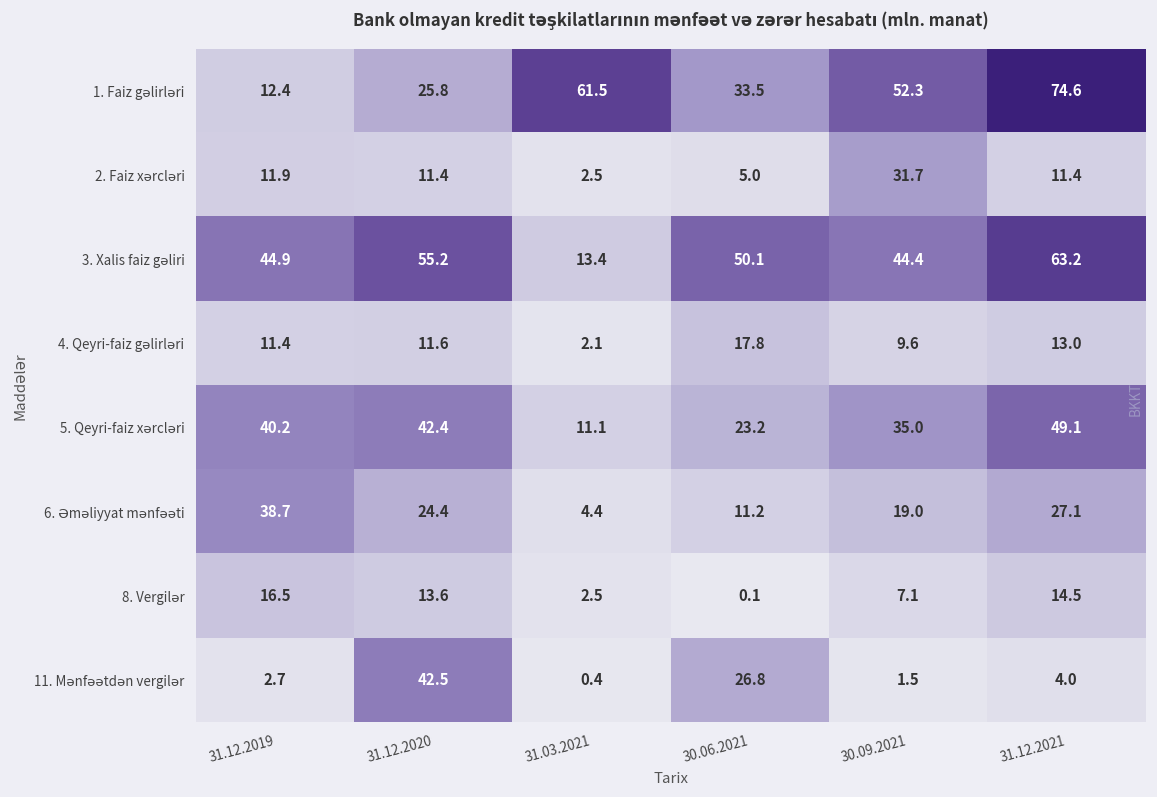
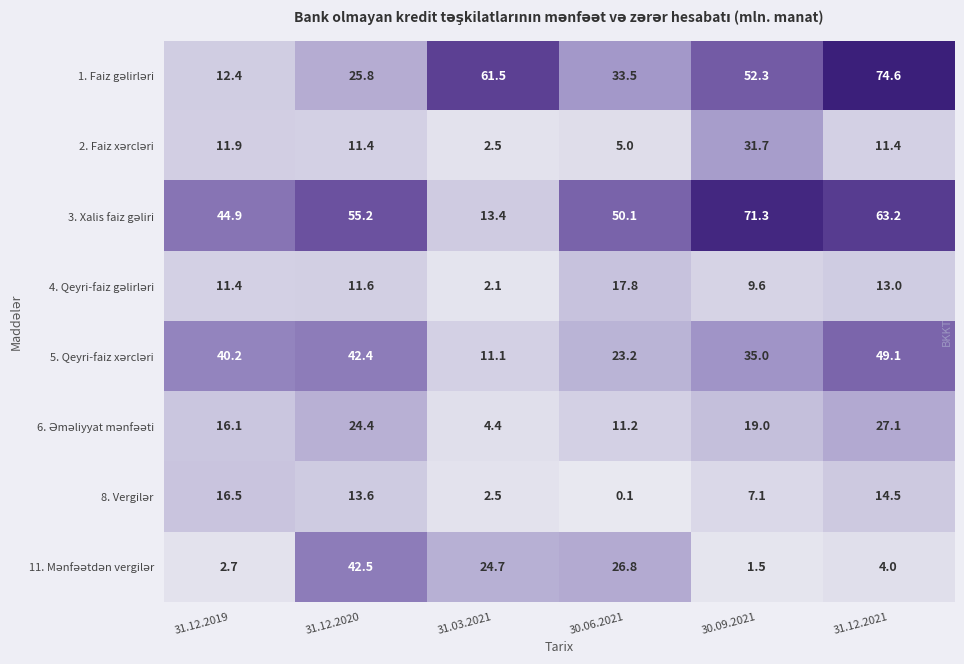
  {
    "1. Faiz gəlirləri": {
      "31.12.2019": 12.4,
      "31.12.2020": 25.8,
      "31.03.2021": 61.5,
      "30.06.2021": 33.5,
      "30.09.2021": 52.3,
      "31.12.2021": 74.6
    },
    "2. Faiz xərcləri": {
      "31.12.2019": 11.9,
      "31.12.2020": 11.4,
      "31.03.2021": 2.5,
      "30.06.2021": 5.0,
      "30.09.2021": 31.7,
      "31.12.2021": 11.4
    },
    "3. Xalis faiz gəliri": {
      "31.12.2019": 44.9,
      "31.12.2020": 55.2,
      "31.03.2021": 13.4,
      "30.06.2021": 50.1,
-     "30.09.2021": 44.4,
+     "30.09.2021": 71.3,
      "31.12.2021": 63.2
    },
    "4. Qeyri-faiz gəlirləri": {
      "31.12.2019": 11.4,
      "31.12.2020": 11.6,
      "31.03.2021": 2.1,
      "30.06.2021": 17.8,
      "30.09.2021": 9.6,
      "31.12.2021": 13.0
    },
    "5. Qeyri-faiz xərcləri": {
      "31.12.2019": 40.2,
      "31.12.2020": 42.4,
      "31.03.2021": 11.1,
      "30.06.2021": 23.2,
      "30.09.2021": 35.0,
      "31.12.2021": 49.1
    },
    "6. Əməliyyat mənfəəti": {
-     "31.12.2019": 38.7,
+     "31.12.2019": 16.1,
      "31.12.2020": 24.4,
      "31.03.2021": 4.4,
      "30.06.2021": 11.2,
      "30.09.2021": 19.0,
      "31.12.2021": 27.1
    },
    "8. Vergilər": {
      "31.12.2019": 16.5,
      "31.12.2020": 13.6,
      "31.03.2021": 2.5,
      "30.06.2021": 0.1,
      "30.09.2021": 7.1,
      "31.12.2021": 14.5
    },
    "11. Mənfəətdən vergilər": {
      "31.12.2019": 2.7,
      "31.12.2020": 42.5,
-     "31.03.2021": 0.4,
+     "31.03.2021": 24.7,
      "30.06.2021": 26.8,
      "30.09.2021": 1.5,
      "31.12.2021": 4.0
    }
  }
